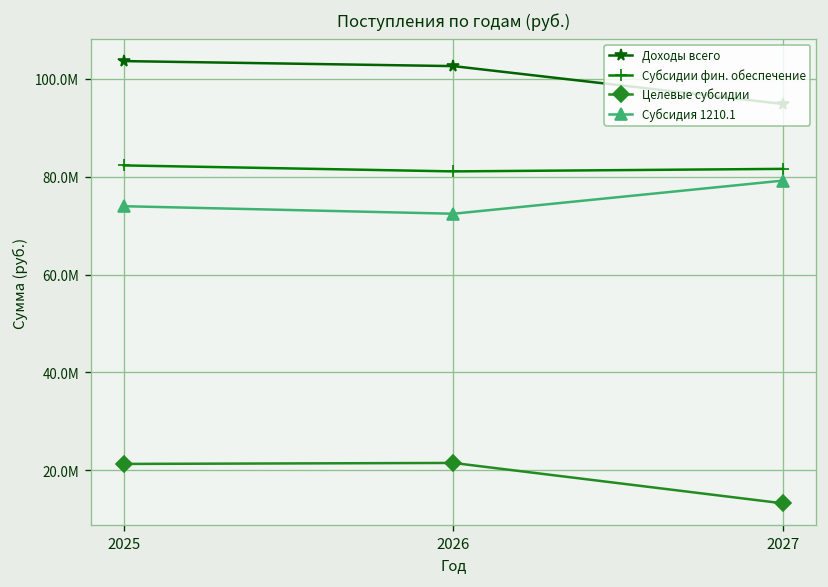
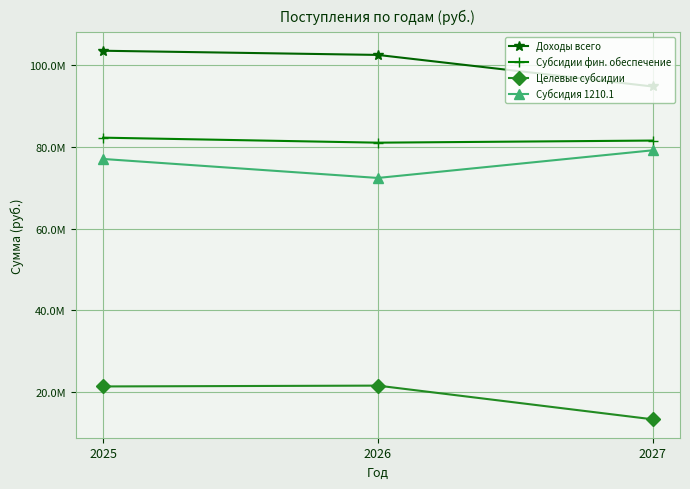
  {
    "Субсидия 1210.1": {
-     "2025": 74000000,
+     "2025": 77000000,
      "2026": 72000000,
      "2027": 79000000
    }
  }
